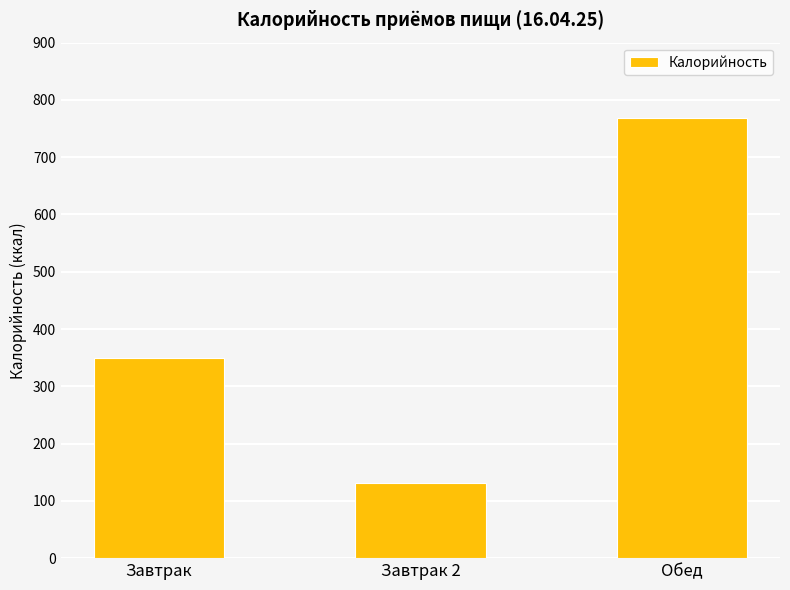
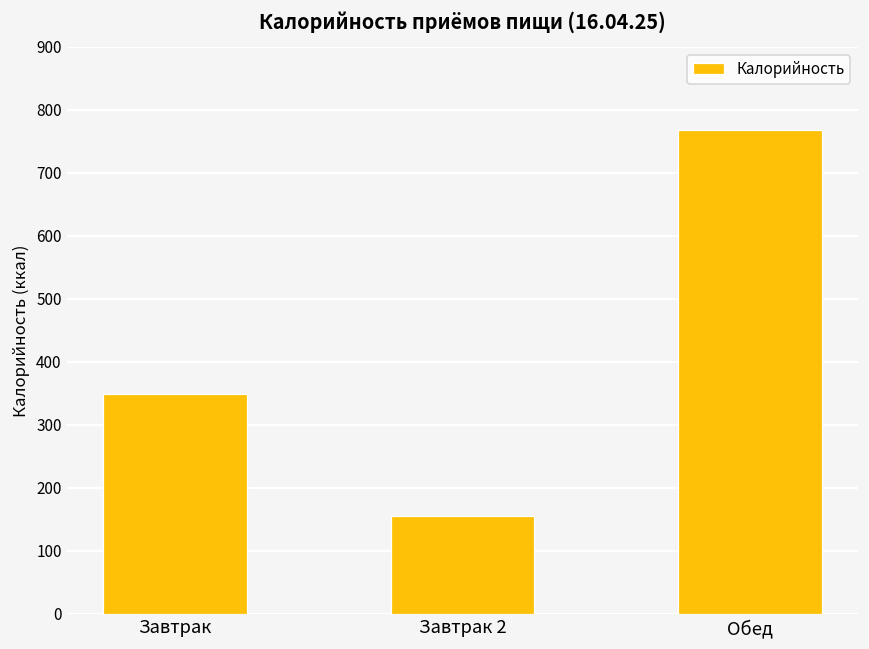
  {
    "Завтрак": 350,
-   "Завтрак 2": 130,
+   "Завтрак 2": 160,
    "Обед": 770
  }
